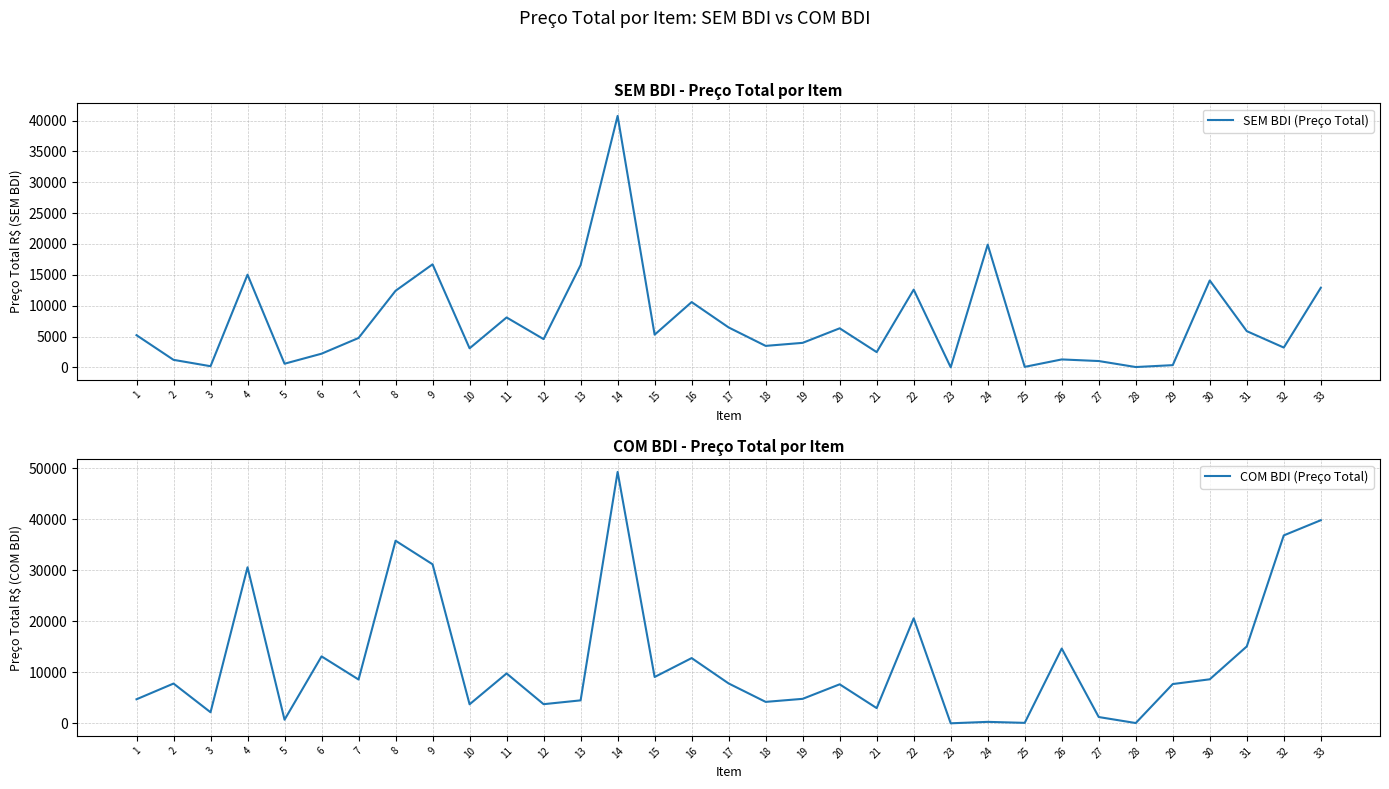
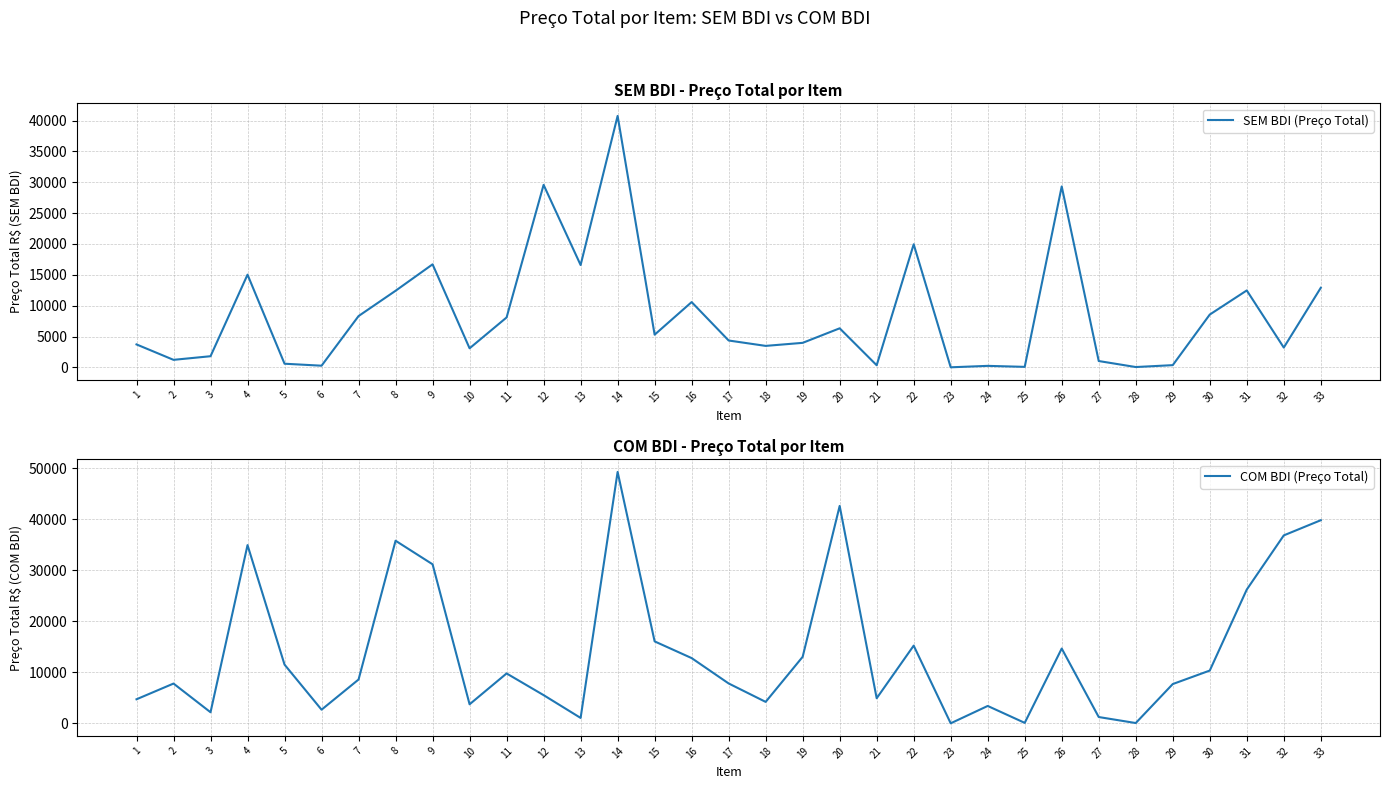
  {
    "SEM BDI - Preço Total por Item": {
-     "1": 5000,
+     "1": 4000,
      "2": 1000,
-     "3": 0,
+     "3": 2000,
      "4": 15000,
      "5": 1000,
-     "6": 2000,
-     "7": 5000,
+     "6": 0,
+     "7": 8000,
      "8": 12000,
      "9": 17000,
      "10": 3000,
      "11": 8000,
-     "12": 5000,
+     "12": 30000,
      "13": 17000,
      "14": 41000,
      "15": 5000,
      "16": 11000,
-     "17": 6000,
+     "17": 4000,
      "18": 3000,
      "19": 4000,
      "20": 6000,
-     "21": 2000,
-     "22": 13000,
+     "21": 0,
+     "22": 20000,
      "23": 0,
-     "24": 20000,
+     "24": 0,
      "25": 0,
-     "26": 1000,
+     "26": 29000,
      "27": 1000,
      "28": 0,
      "29": 0,
-     "30": 14000,
-     "31": 6000,
+     "30": 9000,
+     "31": 12000,
      "32": 3000,
      "33": 13000
    },
    "COM BDI - Preço Total por Item": {
      "1": 5000,
      "2": 8000,
      "3": 2000,
-     "4": 31000,
-     "5": 1000,
-     "6": 13000,
+     "4": 35000,
+     "5": 12000,
+     "6": 3000,
      "7": 9000,
      "8": 36000,
      "9": 31000,
      "10": 4000,
      "11": 10000,
-     "12": 4000,
-     "13": 5000,
+     "12": 6000,
+     "13": 1000,
      "14": 49000,
-     "15": 9000,
+     "15": 16000,
      "16": 13000,
      "17": 8000,
      "18": 4000,
-     "19": 5000,
-     "20": 8000,
-     "21": 3000,
-     "22": 21000,
+     "19": 13000,
+     "20": 43000,
+     "21": 5000,
+     "22": 15000,
      "23": 0,
-     "24": 0,
+     "24": 3000,
      "25": 0,
      "26": 15000,
      "27": 1000,
      "28": 0,
      "29": 8000,
-     "30": 9000,
-     "31": 15000,
+     "30": 10000,
+     "31": 26000,
      "32": 37000,
      "33": 40000
    }
  }
